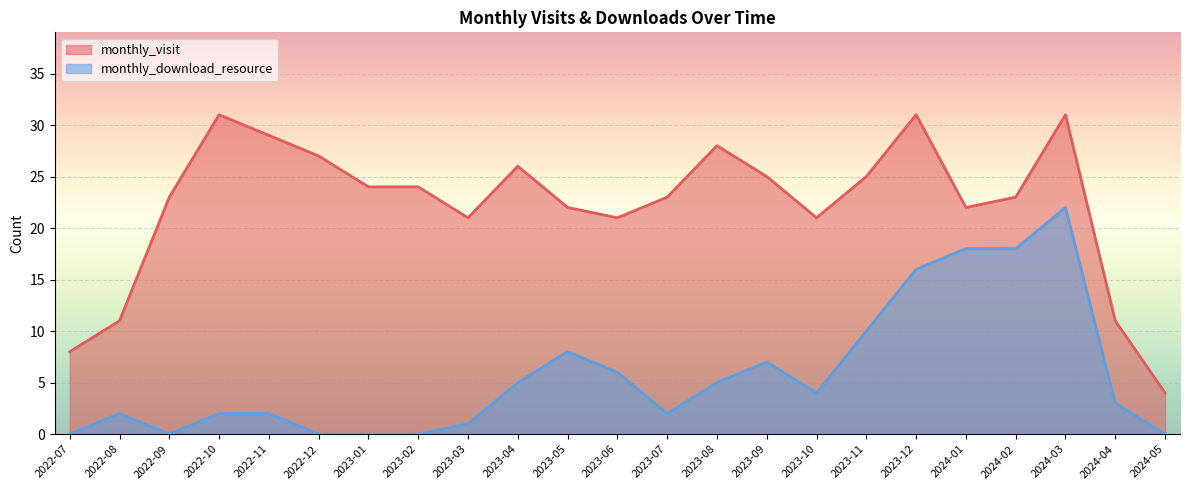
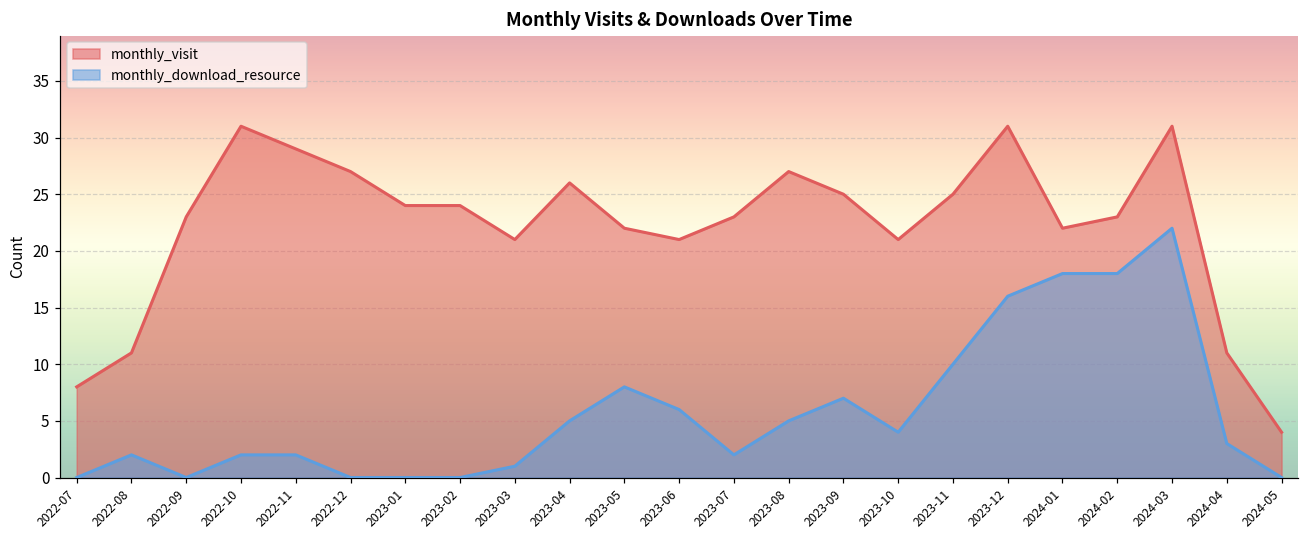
  {
    "monthly_visit": {
      "2022-07": 8,
      "2022-08": 11,
      "2022-09": 23,
      "2022-10": 31,
      "2022-11": 29,
      "2022-12": 27,
      "2023-01": 24,
      "2023-02": 24,
      "2023-03": 21,
      "2023-04": 26,
      "2023-05": 22,
      "2023-06": 21,
      "2023-07": 23,
-     "2023-08": 28,
+     "2023-08": 27,
      "2023-09": 25,
      "2023-10": 21,
      "2023-11": 25,
      "2023-12": 31,
      "2024-01": 22,
      "2024-02": 23,
      "2024-03": 31,
      "2024-04": 11,
      "2024-05": 4
    },
    "monthly_download_resource": {
      "2022-07": 0,
      "2022-08": 2,
      "2022-09": 0,
      "2022-10": 2,
      "2022-11": 2,
      "2022-12": 0,
      "2023-01": 0,
      "2023-02": 0,
      "2023-03": 1,
      "2023-04": 5,
      "2023-05": 8,
      "2023-06": 6,
      "2023-07": 2,
      "2023-08": 5,
      "2023-09": 7,
      "2023-10": 4,
      "2023-11": 10,
      "2023-12": 16,
      "2024-01": 18,
      "2024-02": 18,
      "2024-03": 22,
      "2024-04": 3,
      "2024-05": 0
    }
  }
